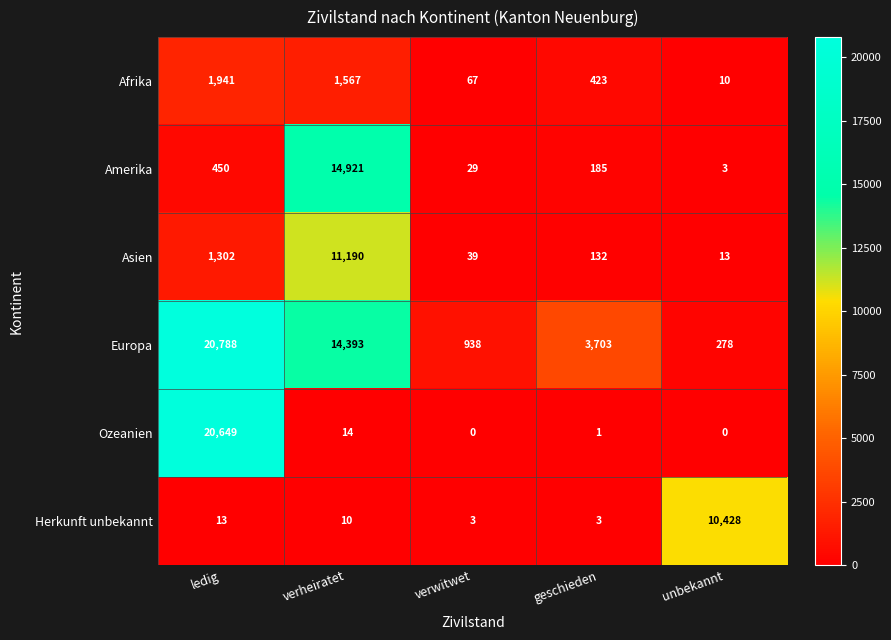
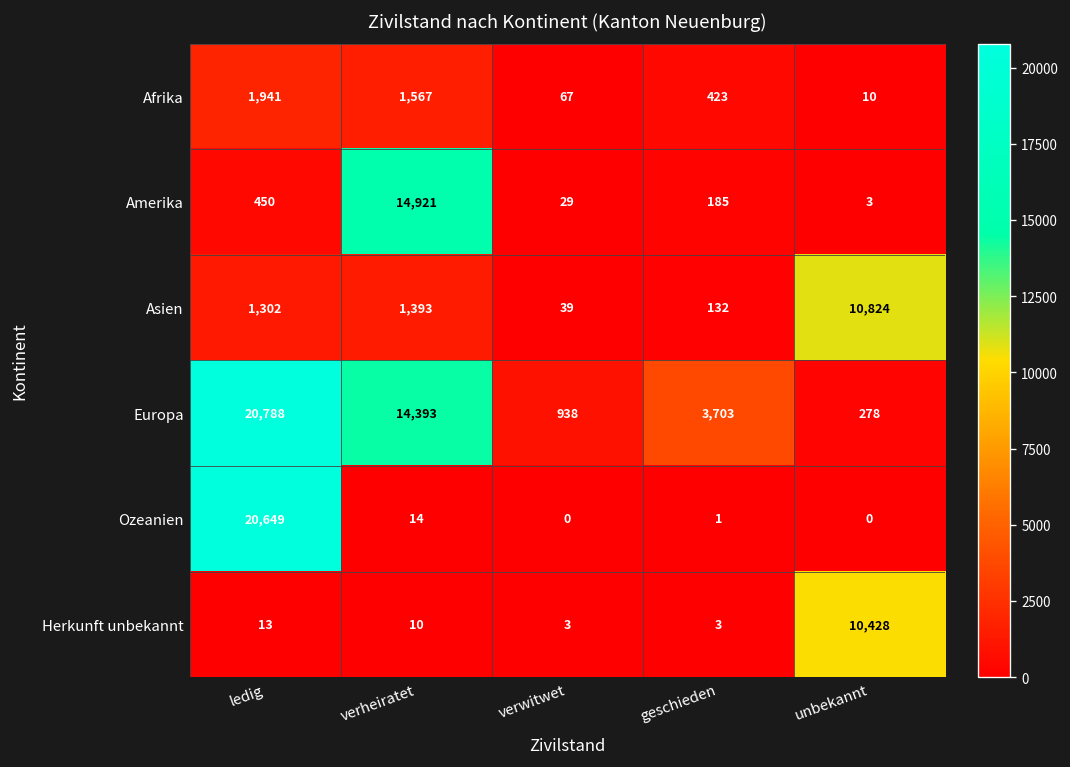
  {
    "Afrika": {
      "ledig": "1,941",
      "verheiratet": "1,567",
      "verwitwet": "67",
      "geschieden": "423",
      "unbekannt": "10"
    },
    "Amerika": {
      "ledig": "450",
      "verheiratet": "14,921",
      "verwitwet": "29",
      "geschieden": "185",
      "unbekannt": "3"
    },
    "Asien": {
      "ledig": "1,302",
-     "verheiratet": "11,190",
+     "verheiratet": "1,393",
      "verwitwet": "39",
      "geschieden": "132",
-     "unbekannt": "13"
+     "unbekannt": "10,824"
    },
    "Europa": {
      "ledig": "20,788",
      "verheiratet": "14,393",
      "verwitwet": "938",
      "geschieden": "3,703",
      "unbekannt": "278"
    },
    "Ozeanien": {
      "ledig": "20,649",
      "verheiratet": "14",
      "verwitwet": "0",
      "geschieden": "1",
      "unbekannt": "0"
    },
    "Herkunft unbekannt": {
      "ledig": "13",
      "verheiratet": "10",
      "verwitwet": "3",
      "geschieden": "3",
      "unbekannt": "10,428"
    }
  }
